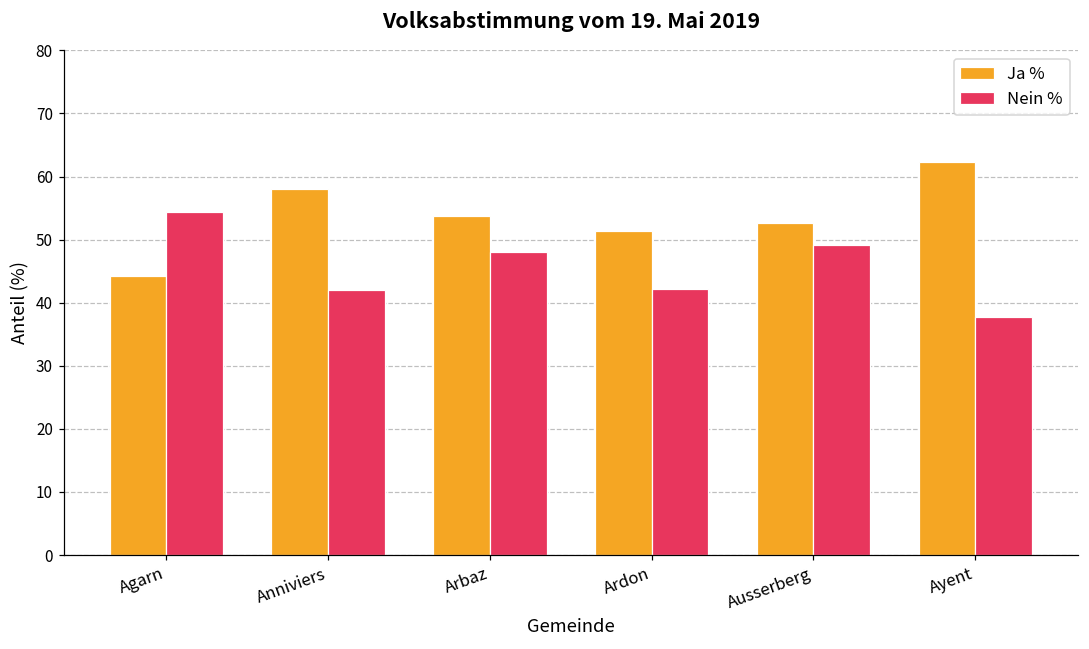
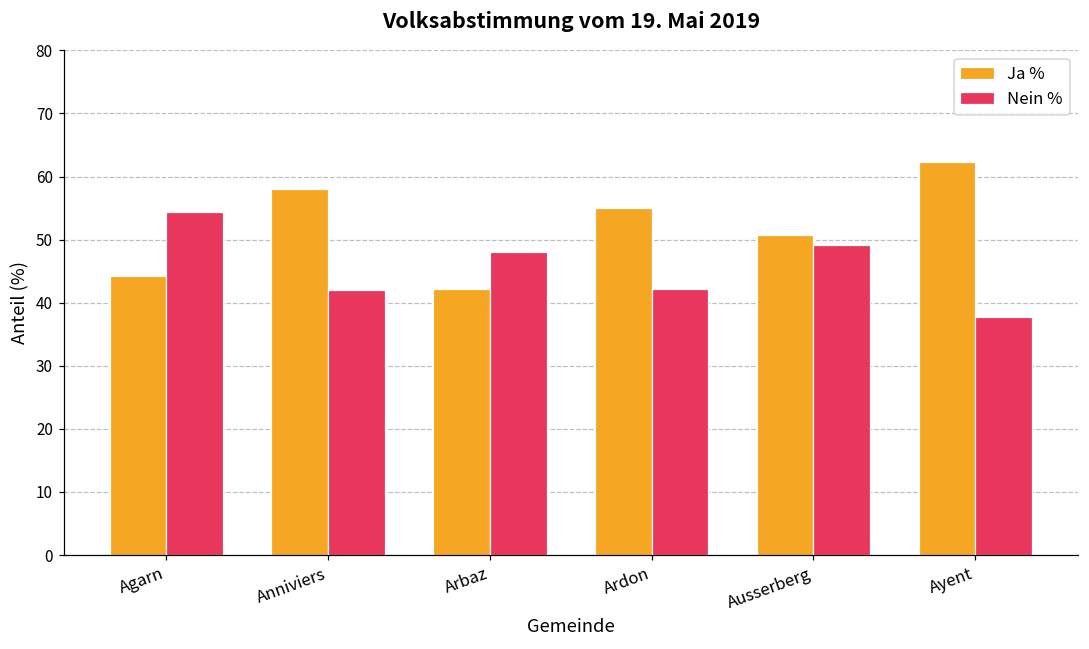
  {
    "Ja %": {
      "Agarn": 44,
      "Anniviers": 58,
-     "Arbaz": 54,
-     "Ardon": 51,
-     "Ausserberg": 53,
+     "Arbaz": 42,
+     "Ardon": 55,
+     "Ausserberg": 51,
      "Ayent": 62
    },
    "Nein %": {
      "Agarn": 54,
      "Anniviers": 42,
      "Arbaz": 48,
      "Ardon": 42,
      "Ausserberg": 49,
      "Ayent": 38
    }
  }
